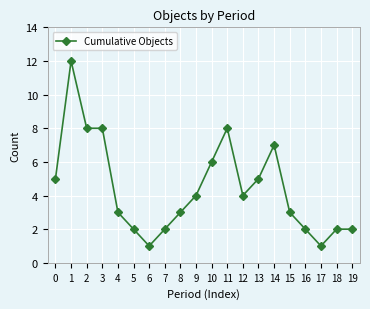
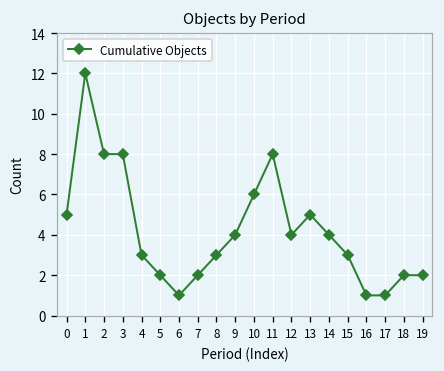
  {
    "0": 5,
    "1": 12,
    "2": 8,
    "3": 8,
    "4": 3,
    "5": 2,
    "6": 1,
    "7": 2,
    "8": 3,
    "9": 4,
    "10": 6,
    "11": 8,
    "12": 4,
    "13": 5,
-   "14": 7,
+   "14": 4,
    "15": 3,
-   "16": 2,
+   "16": 1,
    "17": 1,
    "18": 2,
    "19": 2
  }
